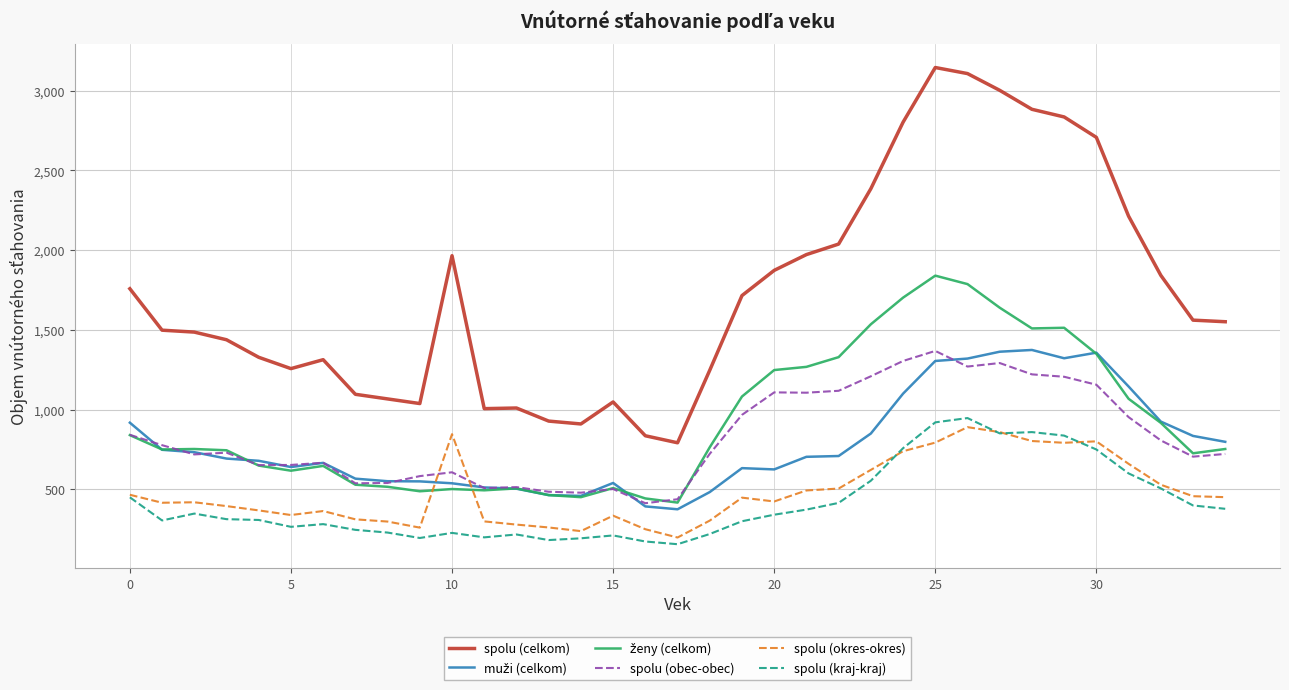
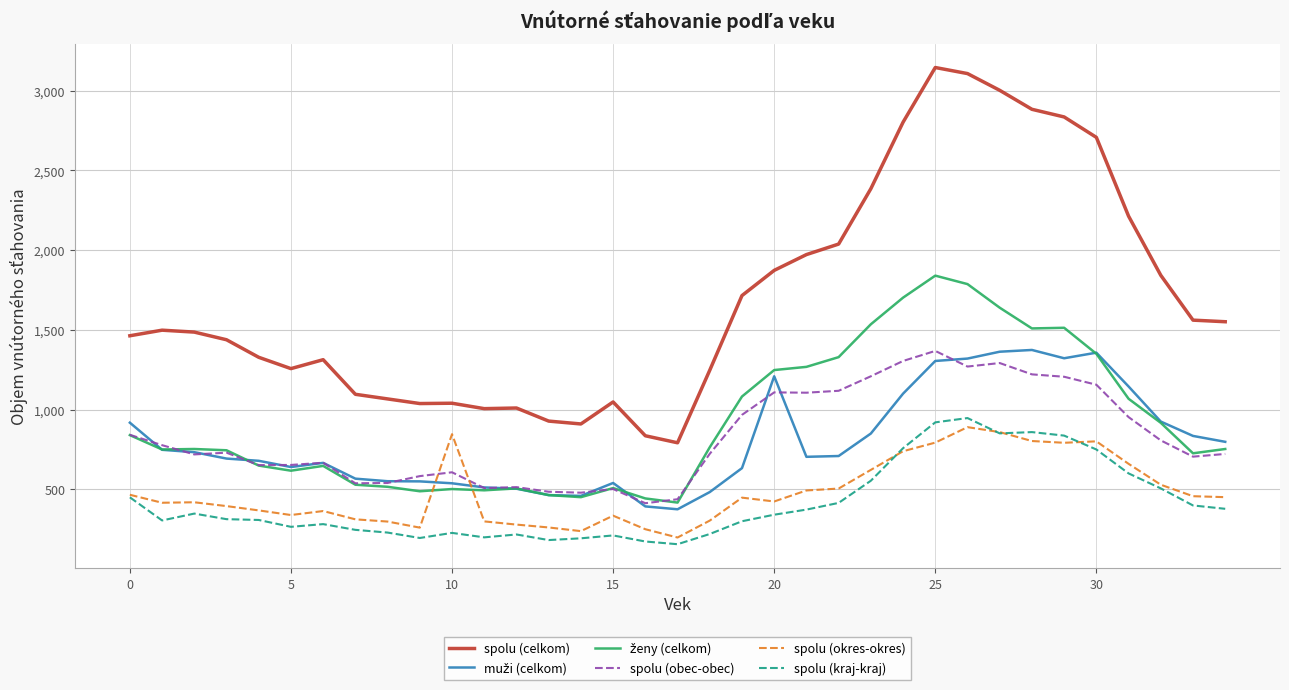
  {
    "spolu (celkom)": {
-     "0": "1,760",
+     "0": "1,460",
      "5": "1,260",
-     "10": "1,970",
+     "10": "1,040",
      "15": "1,050",
      "20": "1,870",
      "25": "3,150",
      "30": "2,710"
    },
    "muži (celkom)": {
      "0": "920",
      "10": "540",
      "15": "540",
-     "20": "630",
+     "20": "1,210",
      "25": "1,310"
    },
    "spolu (obec-obec)": {
      "10": "610",
      "20": "1,110",
      "25": "1,370",
      "30": "1,160"
    },
    "spolu (okres-okres)": {
      "0": "470",
      "5": "340",
      "10": "850",
      "15": "340",
      "20": "420",
      "25": "790",
      "30": "800"
    }
  }
